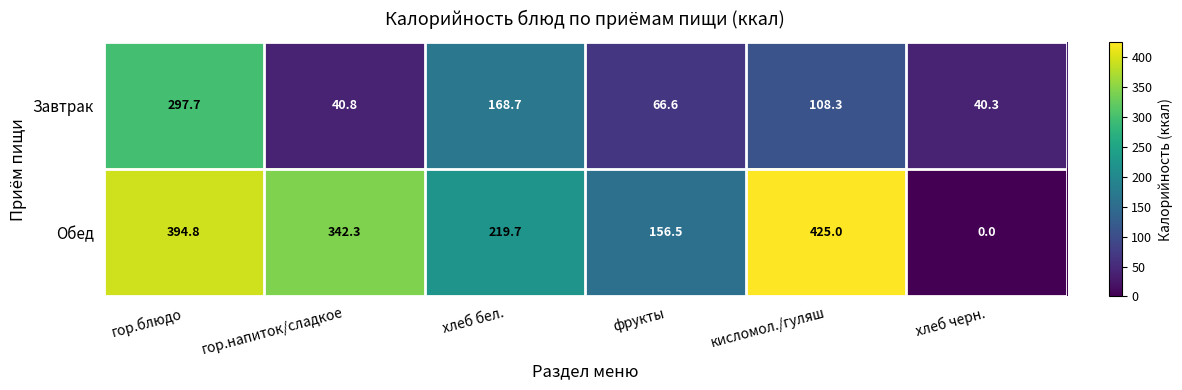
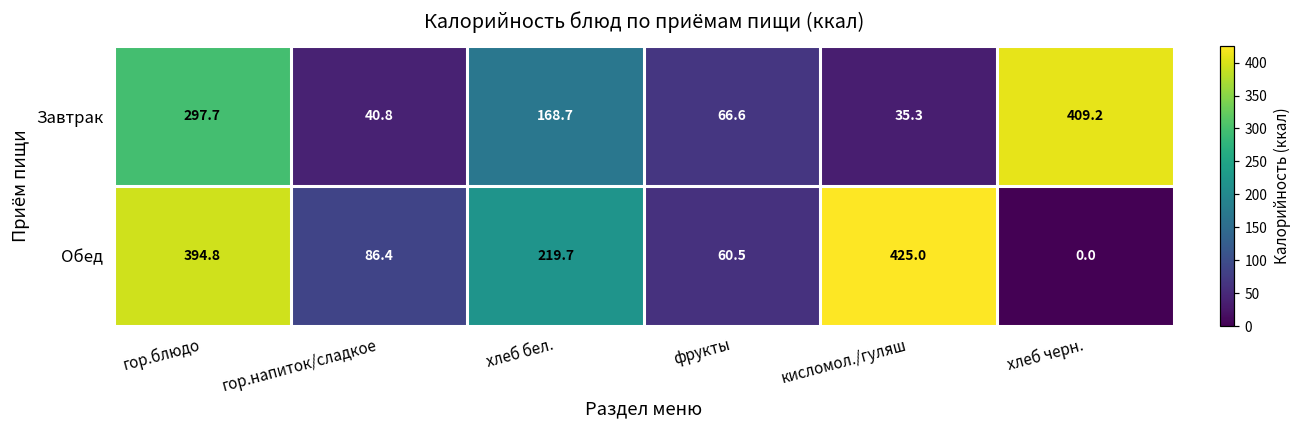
  {
    "Завтрак": {
      "гор.блюдо": 297.7,
      "гор.напиток/сладкое": 40.8,
      "хлеб бел.": 168.7,
      "фрукты": 66.6,
-     "кисломол./гуляш": 108.3,
-     "хлеб черн.": 40.3
+     "кисломол./гуляш": 35.3,
+     "хлеб черн.": 409.2
    },
    "Обед": {
      "гор.блюдо": 394.8,
-     "гор.напиток/сладкое": 342.3,
+     "гор.напиток/сладкое": 86.4,
      "хлеб бел.": 219.7,
-     "фрукты": 156.5,
+     "фрукты": 60.5,
      "кисломол./гуляш": 425.0,
      "хлеб черн.": 0.0
    }
  }
